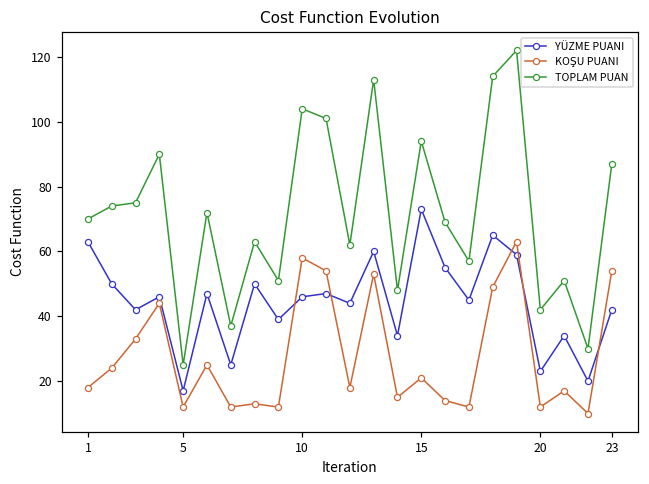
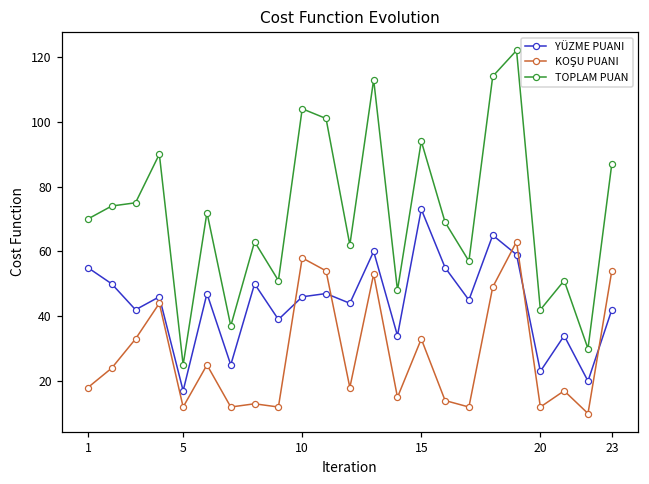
  {
    "YÜZME PUANI": {
-     "1": 63,
+     "1": 55,
      "5": 17,
      "10": 46,
      "15": 73,
      "20": 23,
      "23": 42
    },
    "KOŞU PUANI": {
      "1": 18,
      "5": 12,
      "10": 58,
-     "15": 21,
+     "15": 33,
      "20": 12,
      "23": 54
    },
    "TOPLAM PUAN": {
      "1": 70,
      "5": 25,
      "10": 104,
      "15": 94,
      "20": 42,
      "23": 87
    }
  }
